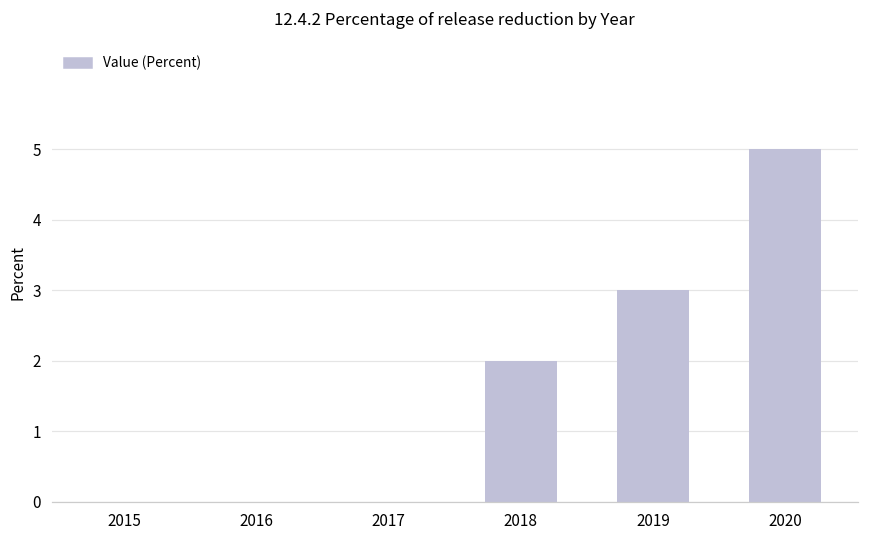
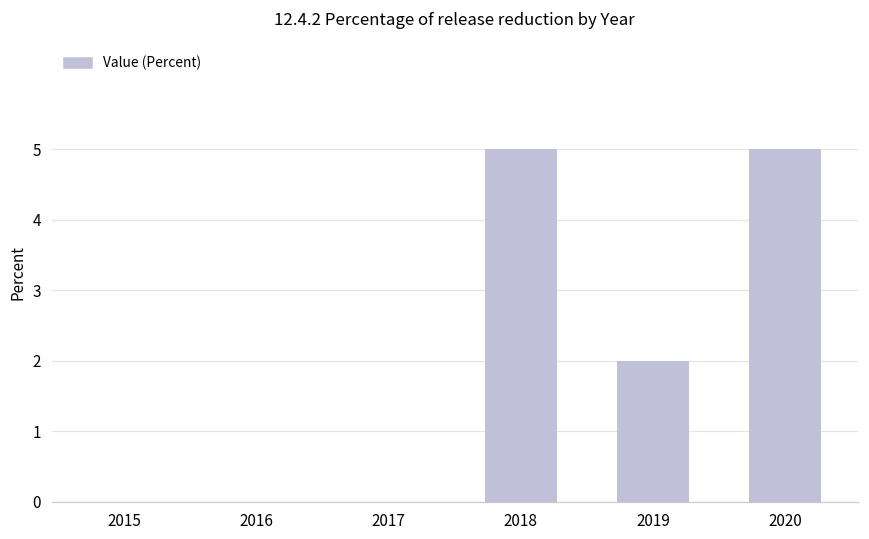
  {
    "2015": 0,
    "2016": 0,
    "2017": 0,
-   "2018": 2,
-   "2019": 3,
+   "2018": 5,
+   "2019": 2,
    "2020": 5
  }
